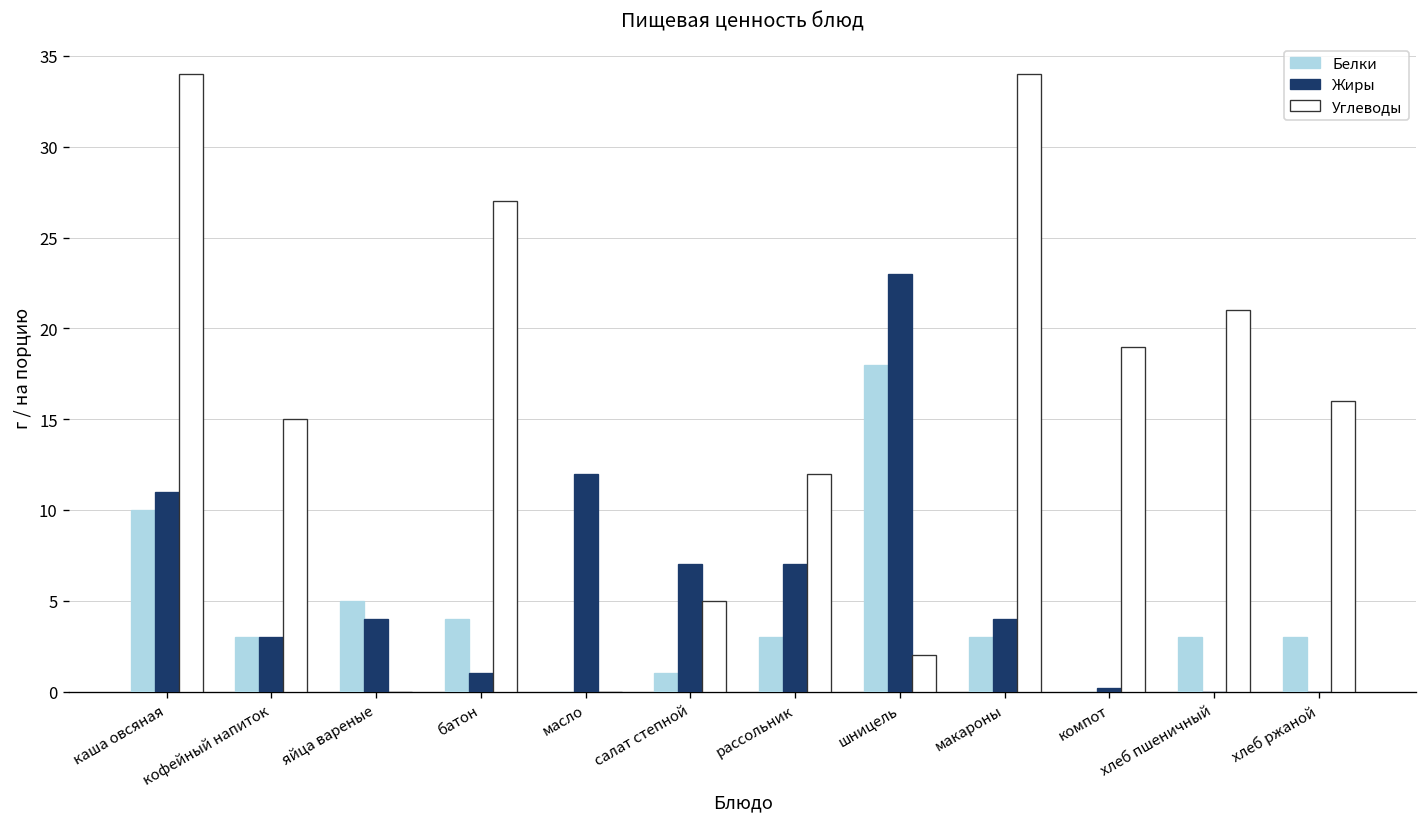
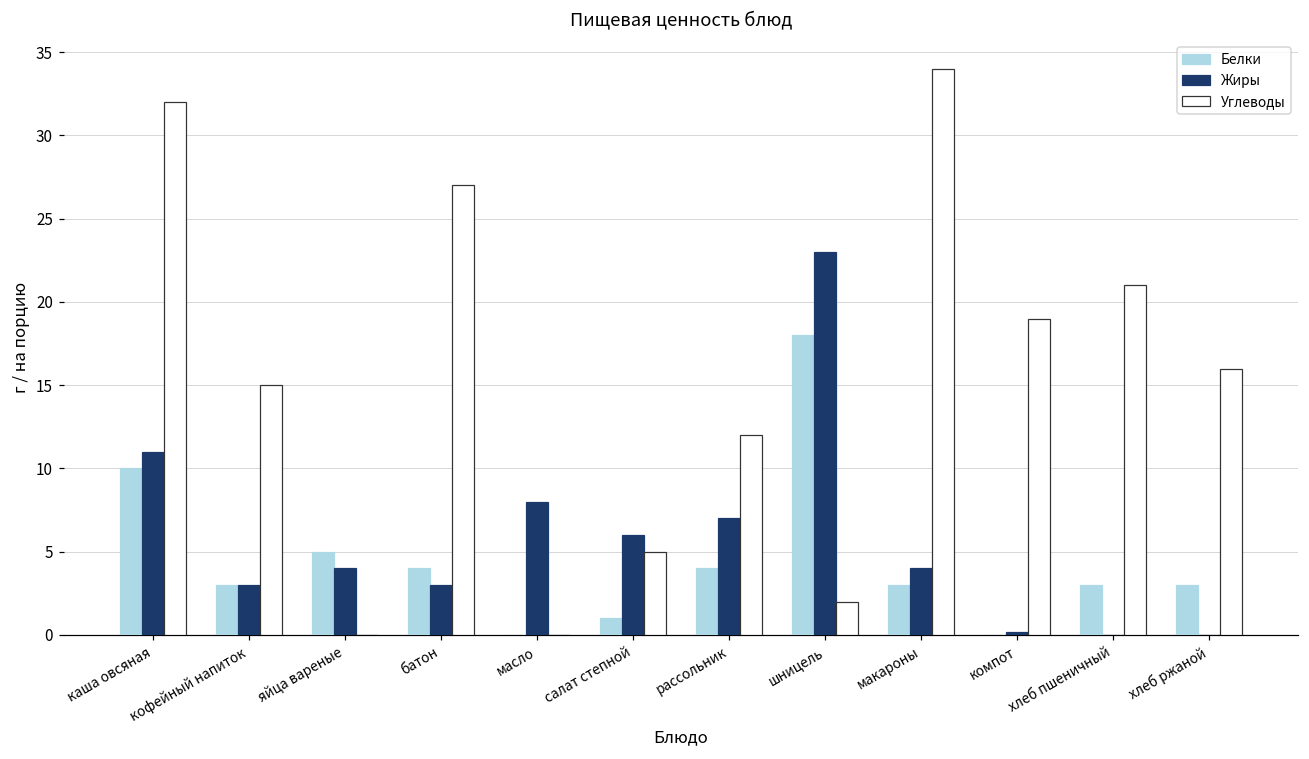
  {
    "Белки": {
      "каша овсяная": 10,
      "кофейный напиток": 3,
      "яйца вареные": 5,
      "батон": 4,
      "масло": 0,
      "салат степной": 1,
-     "рассольник": 3,
+     "рассольник": 4,
      "шницель": 18,
      "макароны": 3,
      "компот": 0,
      "хлеб пшеничный": 3,
      "хлеб ржаной": 3
    },
    "Жиры": {
      "каша овсяная": 11,
      "кофейный напиток": 3,
      "яйца вареные": 4,
-     "батон": 1,
-     "масло": 12,
-     "салат степной": 7,
+     "батон": 3,
+     "масло": 8,
+     "салат степной": 6,
      "рассольник": 7,
      "шницель": 23,
      "макароны": 4,
      "компот": 0.2,
      "хлеб пшеничный": 0,
      "хлеб ржаной": 0
    },
    "Углеводы": {
-     "каша овсяная": 34,
+     "каша овсяная": 32,
      "кофейный напиток": 15,
      "яйца вареные": 0,
      "батон": 27,
      "масло": 0,
      "салат степной": 5,
      "рассольник": 12,
      "шницель": 2,
      "макароны": 34,
      "компот": 19,
      "хлеб пшеничный": 21,
      "хлеб ржаной": 16
    }
  }
